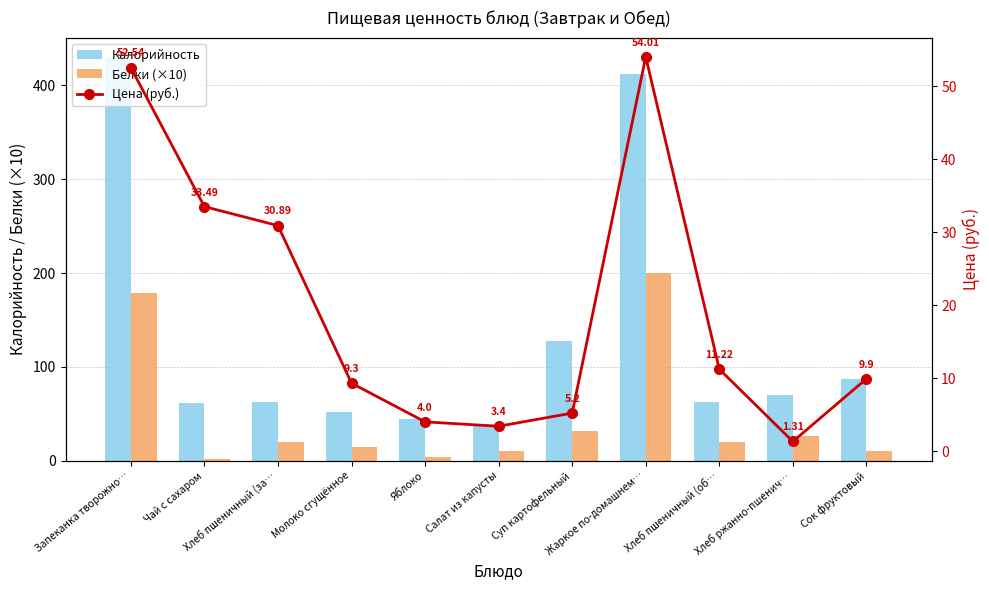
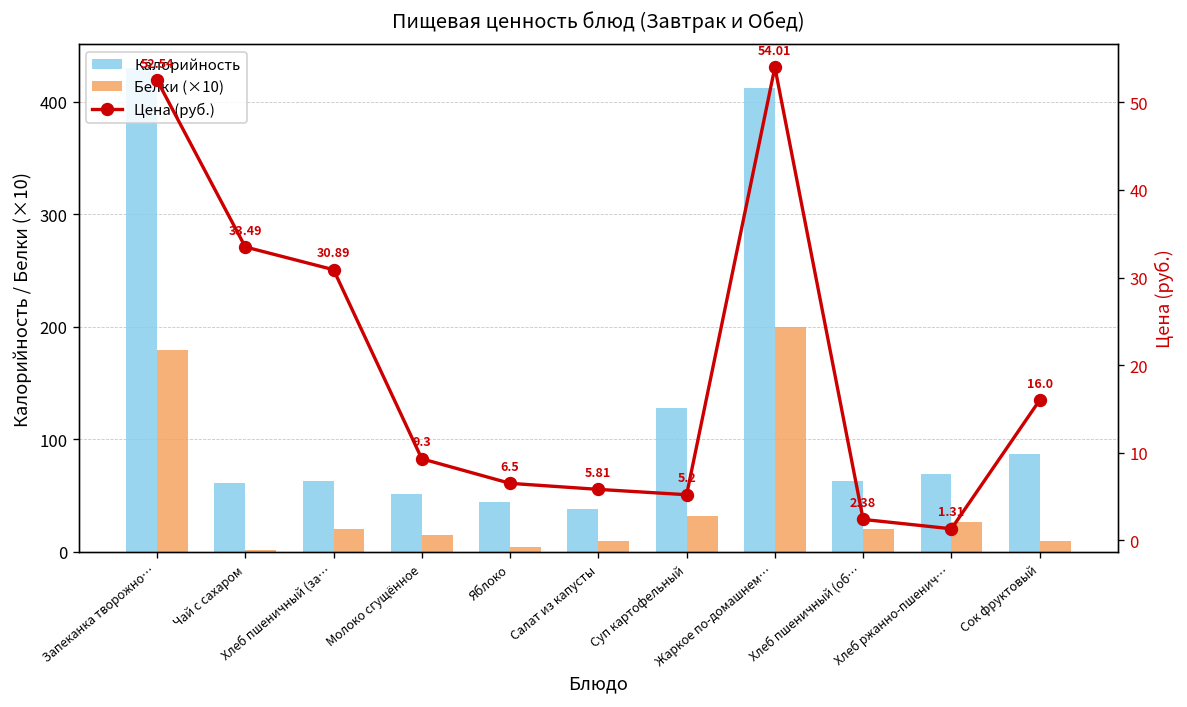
  {
    "Цена (руб.)": {
      "Чай с сахаром": 33.49,
      "Хлеб пшеничный (за…": 30.89,
      "Молоко сгущённое": 9.3,
-     "Яблоко": 4.0,
-     "Салат из капусты": 3.4,
+     "Яблоко": 6.5,
+     "Салат из капусты": 5.81,
      "Суп картофельный": 5.2,
      "Жаркое по-домашнем…": 54.01,
-     "Хлеб пшеничный (об…": 11.22,
+     "Хлеб пшеничный (об…": 2.38,
      "Хлеб ржанно-пшенич…": 1.31,
-     "Сок фруктовый": 9.9
+     "Сок фруктовый": 16.0
    }
  }
